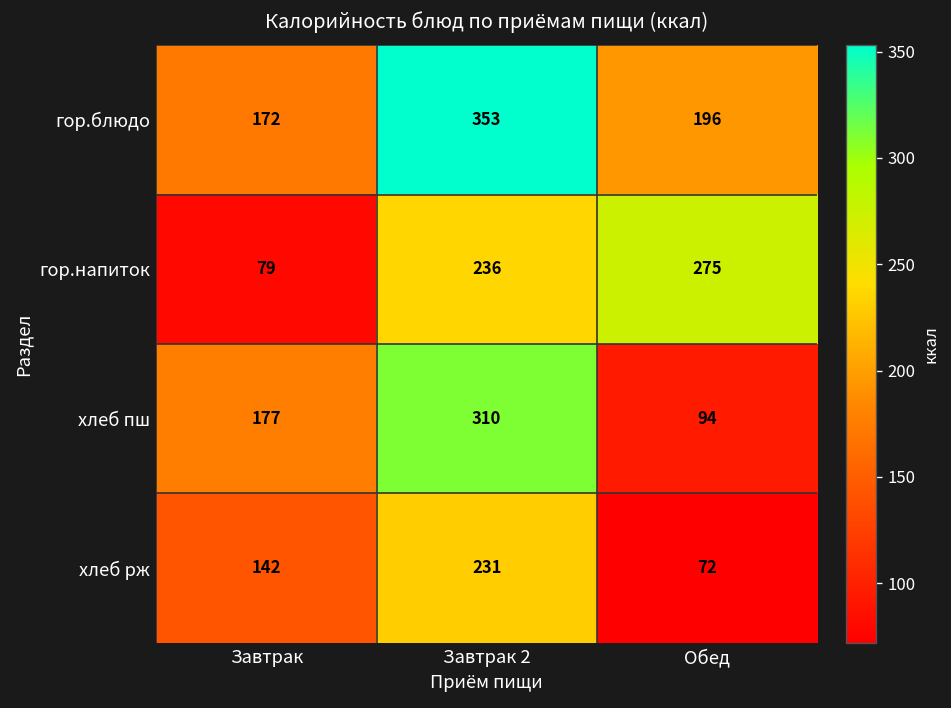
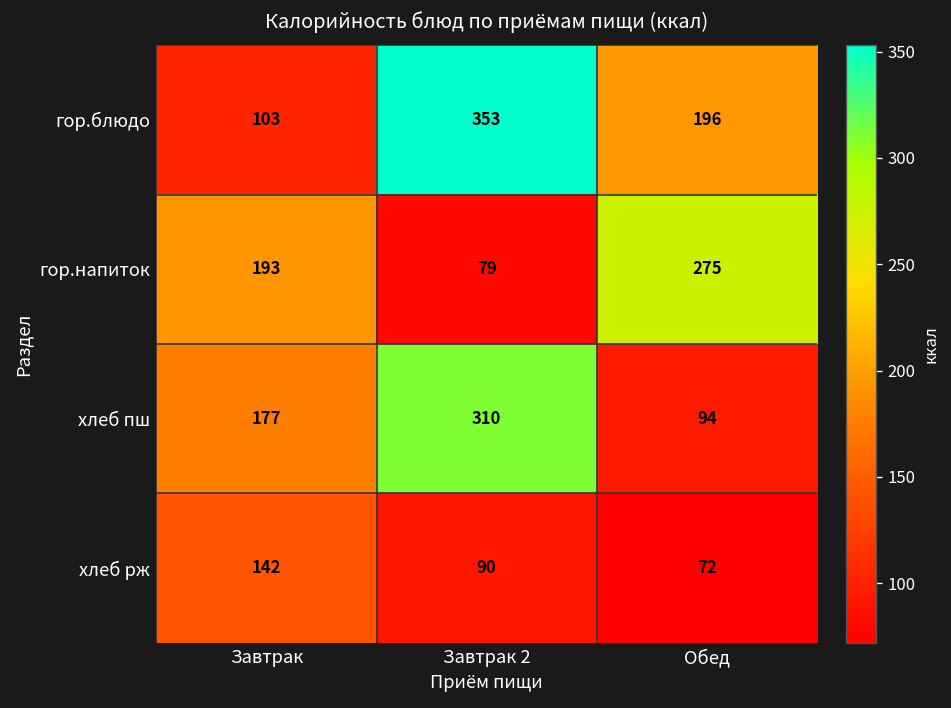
  {
    "гор.блюдо": {
-     "Завтрак": 172,
+     "Завтрак": 103,
      "Завтрак 2": 353,
      "Обед": 196
    },
    "гор.напиток": {
-     "Завтрак": 79,
-     "Завтрак 2": 236,
+     "Завтрак": 193,
+     "Завтрак 2": 79,
      "Обед": 275
    },
    "хлеб пш": {
      "Завтрак": 177,
      "Завтрак 2": 310,
      "Обед": 94
    },
    "хлеб рж": {
      "Завтрак": 142,
-     "Завтрак 2": 231,
+     "Завтрак 2": 90,
      "Обед": 72
    }
  }
